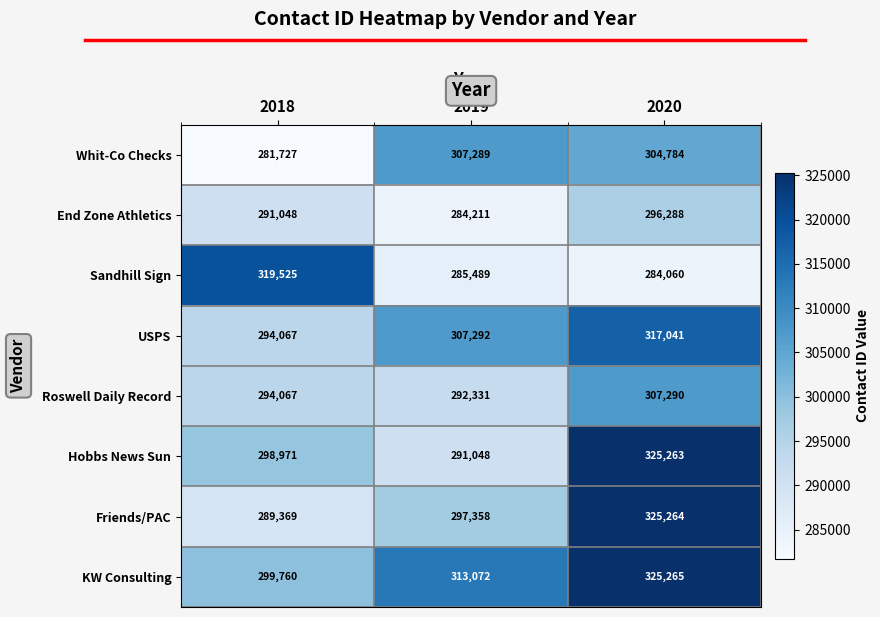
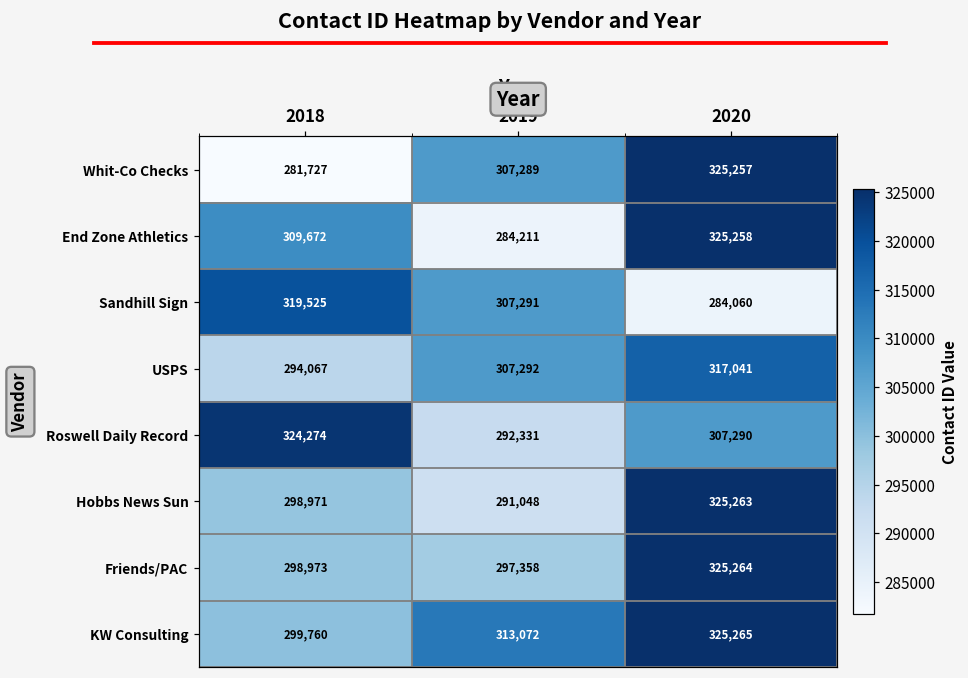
  {
    "Whit-Co Checks": {
      "2018": "281,727",
      "2019": "307,289",
-     "2020": "304,784"
+     "2020": "325,257"
    },
    "End Zone Athletics": {
-     "2018": "291,048",
+     "2018": "309,672",
      "2019": "284,211",
-     "2020": "296,288"
+     "2020": "325,258"
    },
    "Sandhill Sign": {
      "2018": "319,525",
-     "2019": "285,489",
+     "2019": "307,291",
      "2020": "284,060"
    },
    "USPS": {
      "2018": "294,067",
      "2019": "307,292",
      "2020": "317,041"
    },
    "Roswell Daily Record": {
-     "2018": "294,067",
+     "2018": "324,274",
      "2019": "292,331",
      "2020": "307,290"
    },
    "Hobbs News Sun": {
      "2018": "298,971",
      "2019": "291,048",
      "2020": "325,263"
    },
    "Friends/PAC": {
-     "2018": "289,369",
+     "2018": "298,973",
      "2019": "297,358",
      "2020": "325,264"
    },
    "KW Consulting": {
      "2018": "299,760",
      "2019": "313,072",
      "2020": "325,265"
    }
  }
